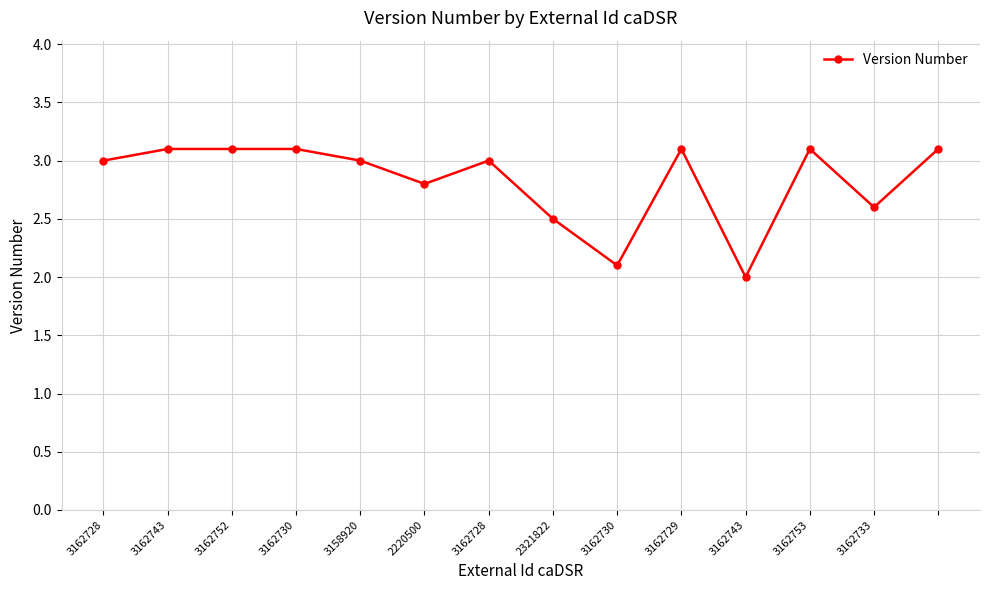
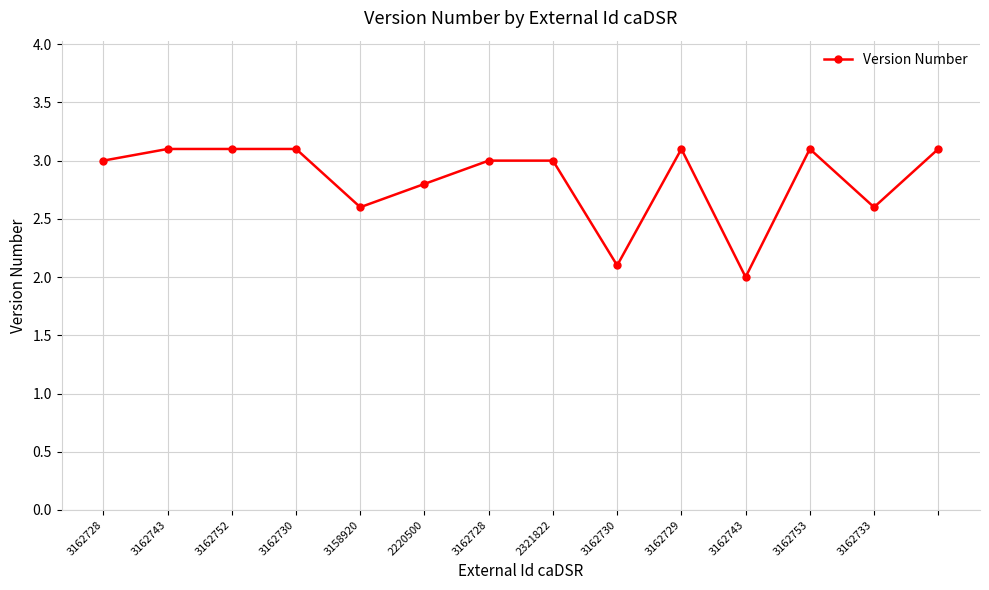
  {
    "3162752": 3.1,
-   "3158920": 3.0,
+   "3158920": 2.6,
    "2220500": 2.8,
-   "2321822": 2.5,
+   "2321822": 3.0,
    "3162729": 3.1,
    "3162753": 3.1,
    "3162733": 2.6
  }
